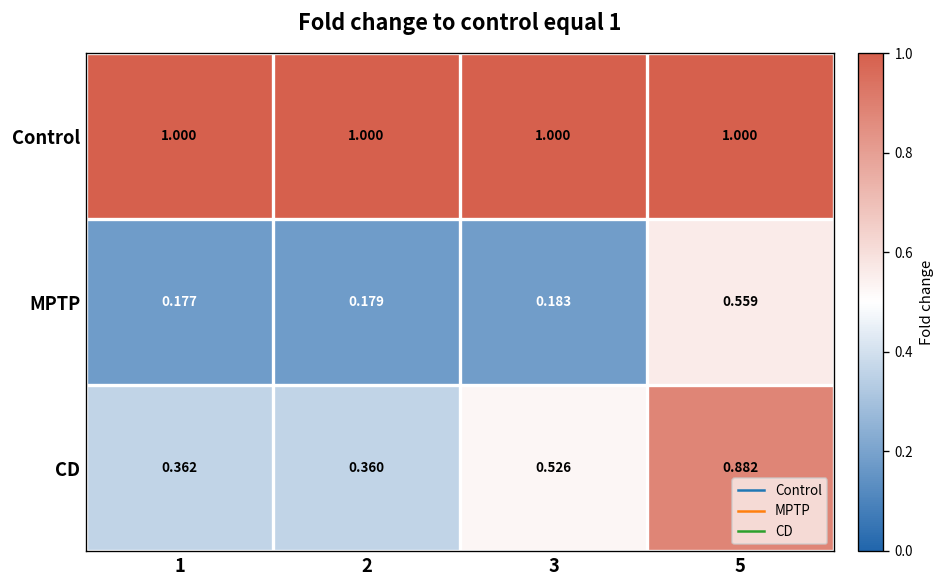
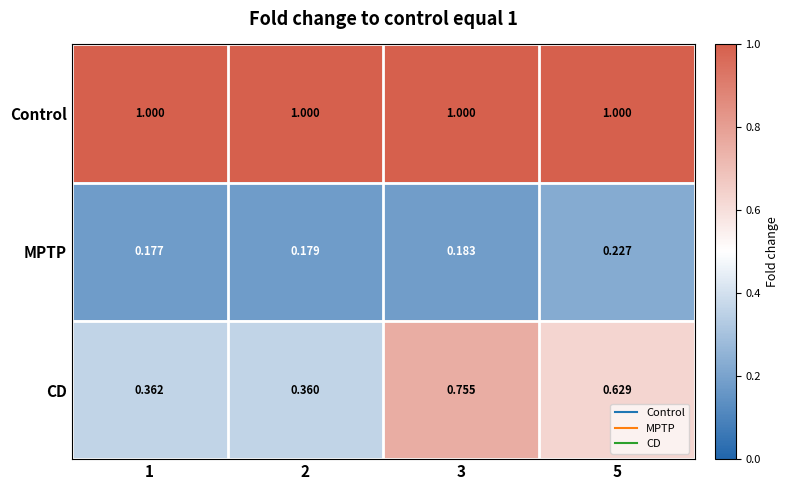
  {
    "Control": {
      "1": 1.000,
      "2": 1.000,
      "3": 1.000,
      "5": 1.000
    },
    "MPTP": {
      "1": 0.177,
      "2": 0.179,
      "3": 0.183,
-     "5": 0.559
+     "5": 0.227
    },
    "CD": {
      "1": 0.362,
      "2": 0.360,
-     "3": 0.526,
-     "5": 0.882
+     "3": 0.755,
+     "5": 0.629
    }
  }
